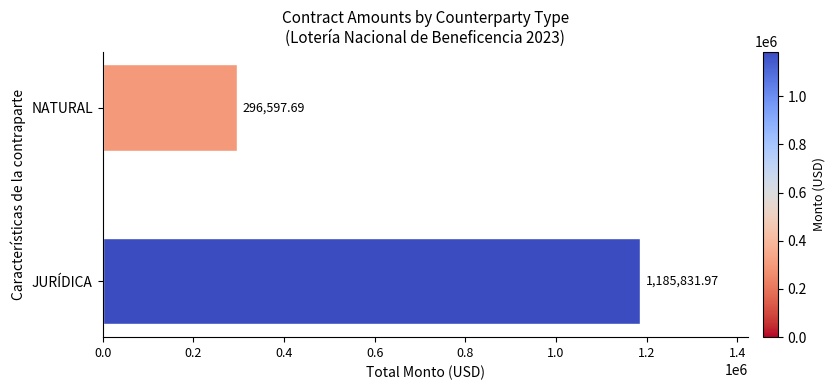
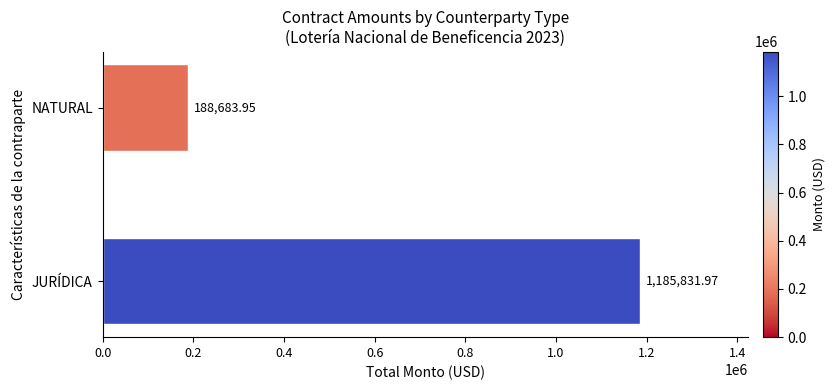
  {
-   "NATURAL": "296,597.69",
+   "NATURAL": "188,683.95",
    "JURÍDICA": "1,185,831.97"
  }
